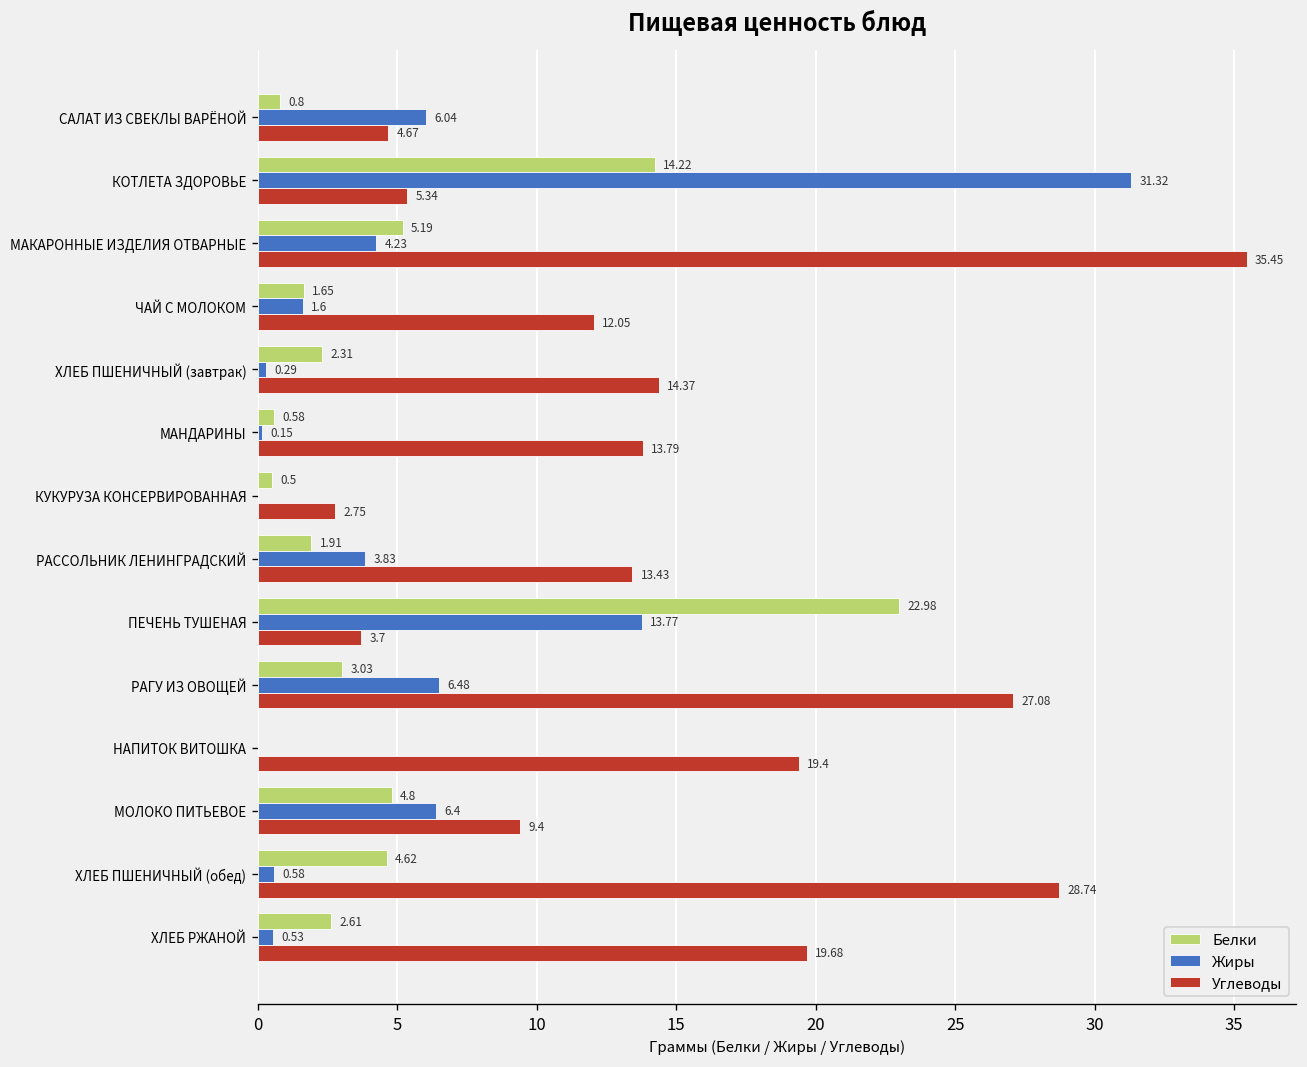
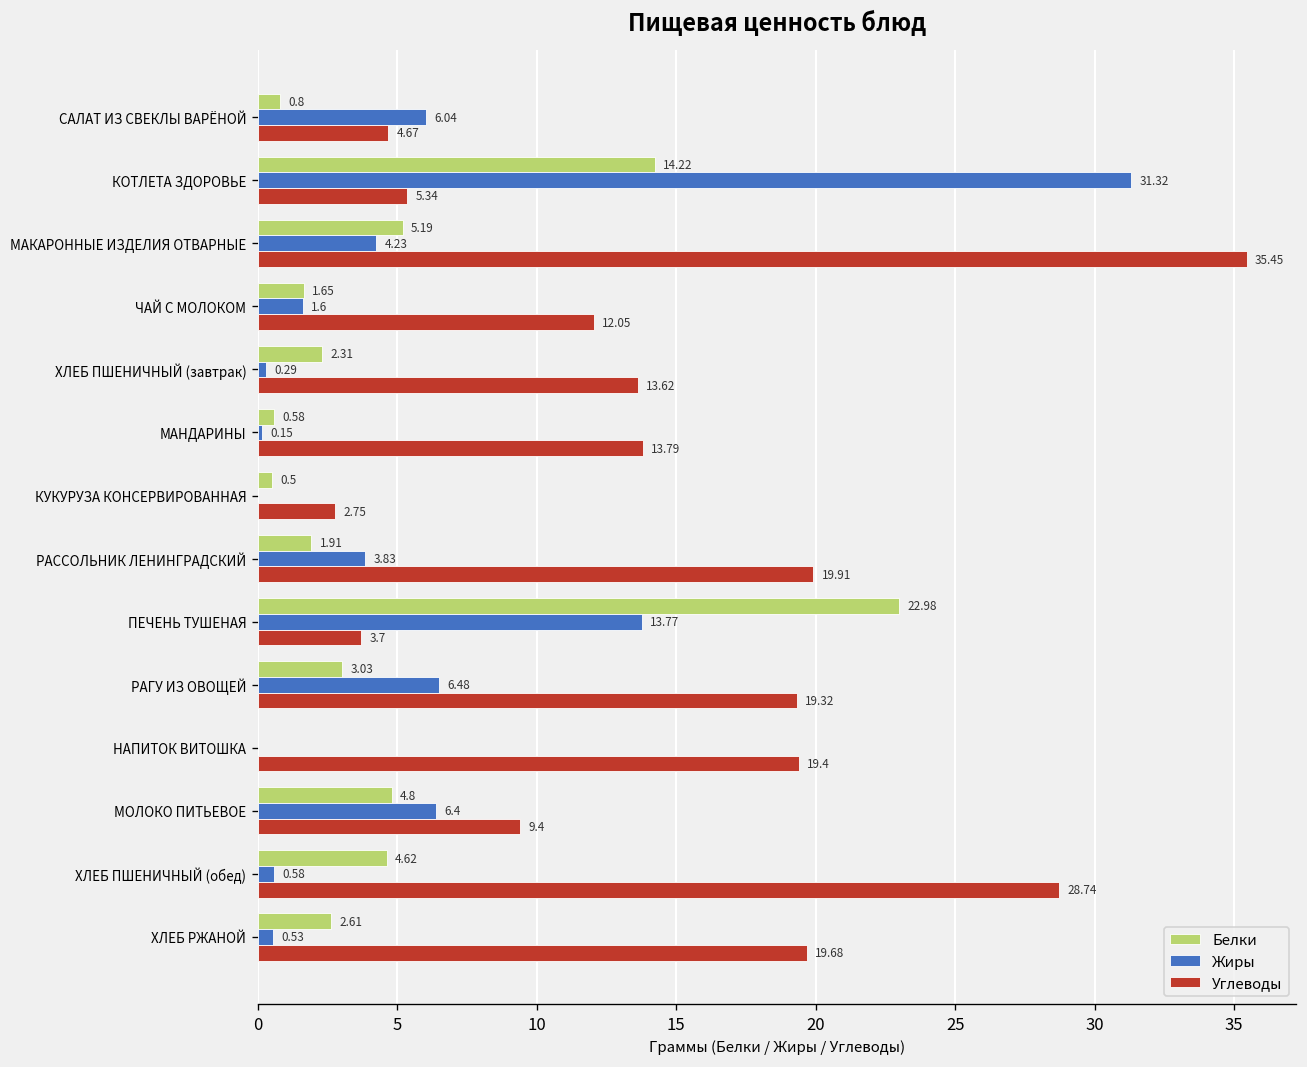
  {
    "Белки": {
      "САЛАТ ИЗ СВЕКЛЫ ВАРЁНОЙ": 0.8,
      "КОТЛЕТА ЗДОРОВЬЕ": 14.22,
      "МАКАРОННЫЕ ИЗДЕЛИЯ ОТВАРНЫЕ": 5.19,
      "ЧАЙ С МОЛОКОМ": 1.65,
      "ХЛЕБ ПШЕНИЧНЫЙ (завтрак)": 2.31,
      "МАНДАРИНЫ": 0.58,
      "КУКУРУЗА КОНСЕРВИРОВАННАЯ": 0.5,
      "РАССОЛЬНИК ЛЕНИНГРАДСКИЙ": 1.91,
      "ПЕЧЕНЬ ТУШЕНАЯ": 22.98,
      "РАГУ ИЗ ОВОЩЕЙ": 3.03,
      "МОЛОКО ПИТЬЕВОЕ": 4.8,
      "ХЛЕБ ПШЕНИЧНЫЙ (обед)": 4.62,
      "ХЛЕБ РЖАНОЙ": 2.61
    },
    "Жиры": {
      "САЛАТ ИЗ СВЕКЛЫ ВАРЁНОЙ": 6.04,
      "КОТЛЕТА ЗДОРОВЬЕ": 31.32,
      "МАКАРОННЫЕ ИЗДЕЛИЯ ОТВАРНЫЕ": 4.23,
      "ЧАЙ С МОЛОКОМ": 1.6,
      "ХЛЕБ ПШЕНИЧНЫЙ (завтрак)": 0.29,
      "МАНДАРИНЫ": 0.15,
      "РАССОЛЬНИК ЛЕНИНГРАДСКИЙ": 3.83,
      "ПЕЧЕНЬ ТУШЕНАЯ": 13.77,
      "РАГУ ИЗ ОВОЩЕЙ": 6.48,
      "МОЛОКО ПИТЬЕВОЕ": 6.4,
      "ХЛЕБ ПШЕНИЧНЫЙ (обед)": 0.58,
      "ХЛЕБ РЖАНОЙ": 0.53
    },
    "Углеводы": {
      "САЛАТ ИЗ СВЕКЛЫ ВАРЁНОЙ": 4.67,
      "КОТЛЕТА ЗДОРОВЬЕ": 5.34,
      "МАКАРОННЫЕ ИЗДЕЛИЯ ОТВАРНЫЕ": 35.45,
      "ЧАЙ С МОЛОКОМ": 12.05,
-     "ХЛЕБ ПШЕНИЧНЫЙ (завтрак)": 14.37,
+     "ХЛЕБ ПШЕНИЧНЫЙ (завтрак)": 13.62,
      "МАНДАРИНЫ": 13.79,
      "КУКУРУЗА КОНСЕРВИРОВАННАЯ": 2.75,
-     "РАССОЛЬНИК ЛЕНИНГРАДСКИЙ": 13.43,
+     "РАССОЛЬНИК ЛЕНИНГРАДСКИЙ": 19.91,
      "ПЕЧЕНЬ ТУШЕНАЯ": 3.7,
-     "РАГУ ИЗ ОВОЩЕЙ": 27.08,
+     "РАГУ ИЗ ОВОЩЕЙ": 19.32,
      "НАПИТОК ВИТОШКА": 19.4,
      "МОЛОКО ПИТЬЕВОЕ": 9.4,
      "ХЛЕБ ПШЕНИЧНЫЙ (обед)": 28.74,
      "ХЛЕБ РЖАНОЙ": 19.68
    }
  }
